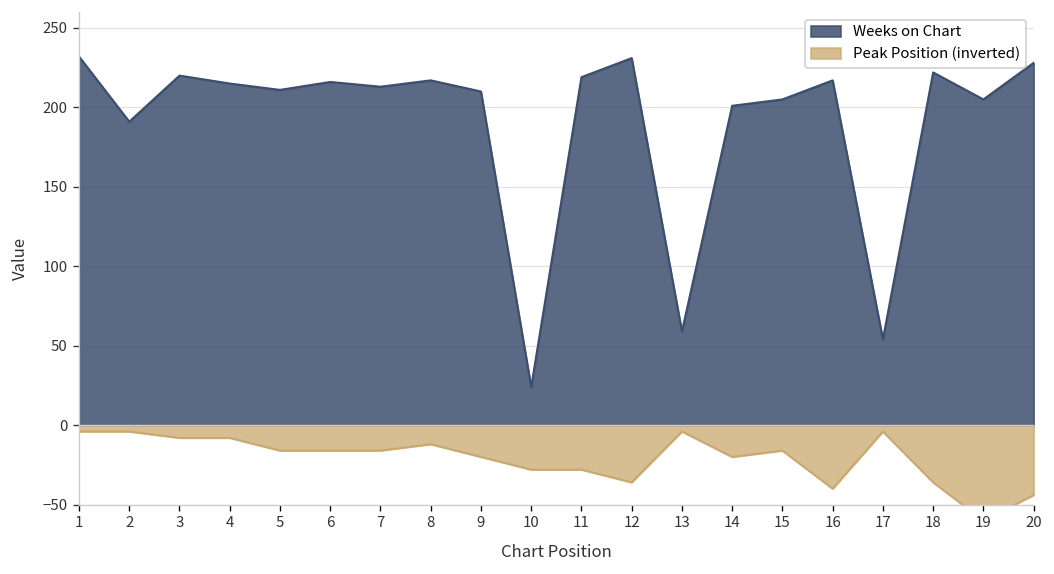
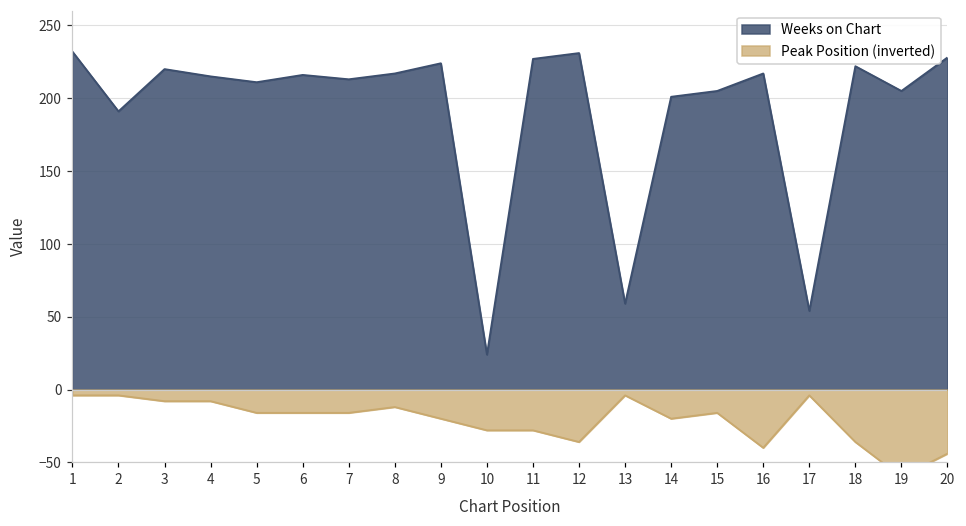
  {
    "Weeks on Chart": {
      "1": 232,
      "2": 191,
      "3": 220,
      "4": 215,
      "5": 211,
      "6": 216,
      "7": 213,
      "8": 217,
-     "9": 210,
+     "9": 224,
      "10": 24,
-     "11": 219,
+     "11": 227,
      "12": 231,
      "13": 59,
      "14": 201,
      "15": 205,
      "16": 217,
      "17": 54,
      "18": 222,
      "19": 205,
      "20": 228
    }
  }
